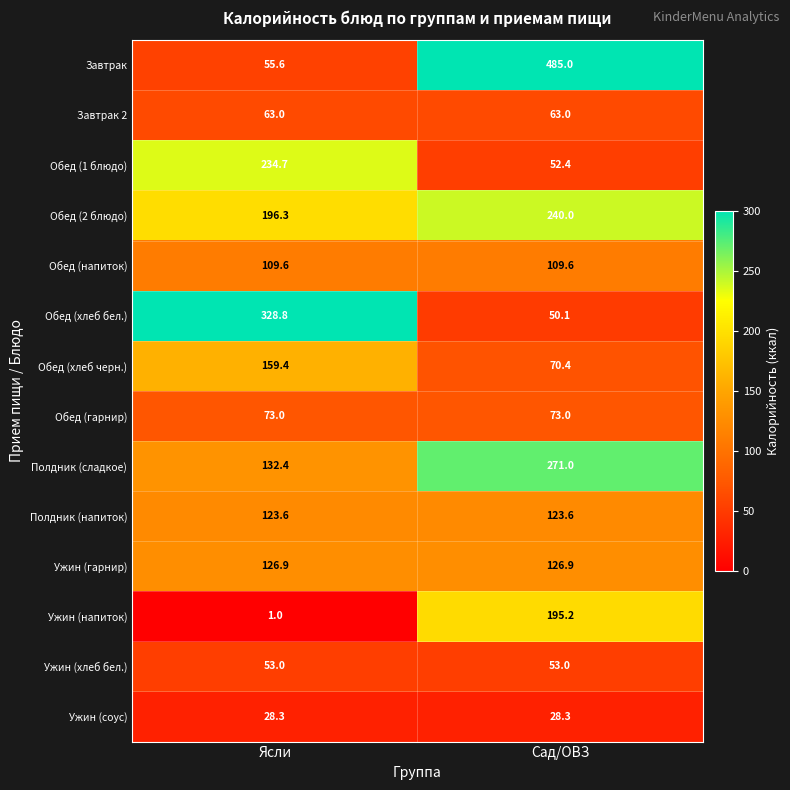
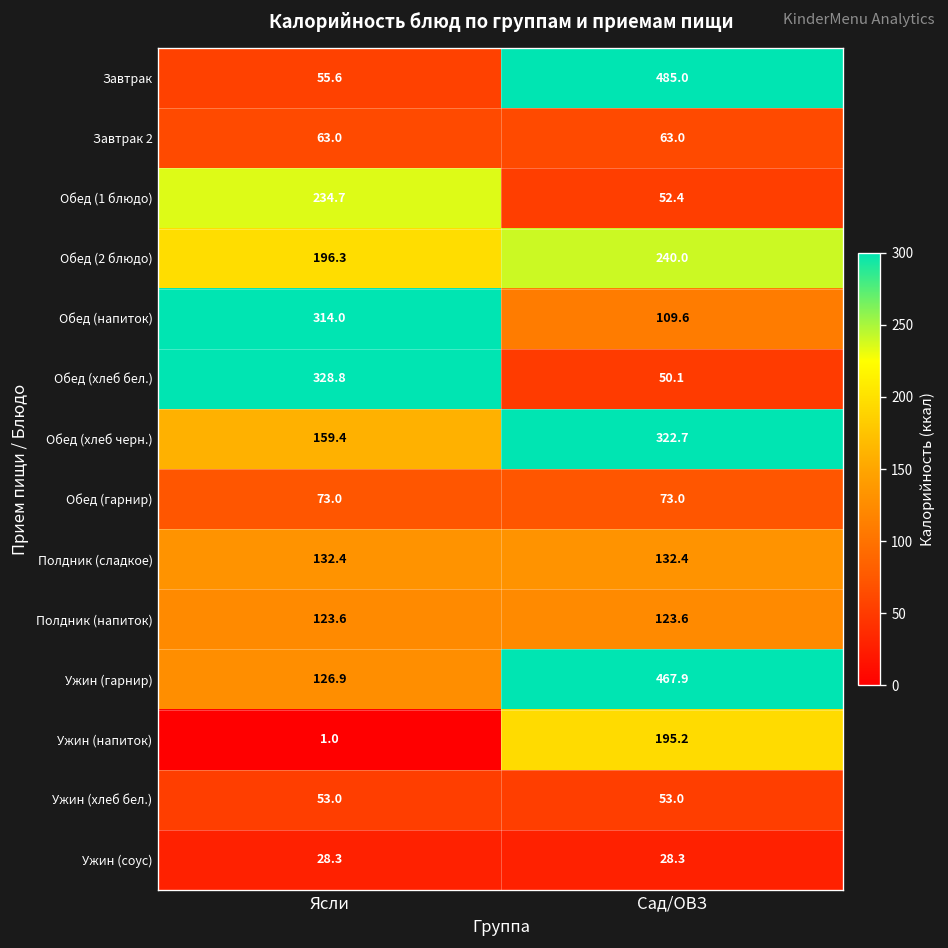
  {
    "Завтрак": {
      "Ясли": 55.6,
      "Сад/ОВЗ": 485.0
    },
    "Завтрак 2": {
      "Ясли": 63.0,
      "Сад/ОВЗ": 63.0
    },
    "Обед (1 блюдо)": {
      "Ясли": 234.7,
      "Сад/ОВЗ": 52.4
    },
    "Обед (2 блюдо)": {
      "Ясли": 196.3,
      "Сад/ОВЗ": 240.0
    },
    "Обед (напиток)": {
-     "Ясли": 109.6,
+     "Ясли": 314.0,
      "Сад/ОВЗ": 109.6
    },
    "Обед (хлеб бел.)": {
      "Ясли": 328.8,
      "Сад/ОВЗ": 50.1
    },
    "Обед (хлеб черн.)": {
      "Ясли": 159.4,
-     "Сад/ОВЗ": 70.4
+     "Сад/ОВЗ": 322.7
    },
    "Обед (гарнир)": {
      "Ясли": 73.0,
      "Сад/ОВЗ": 73.0
    },
    "Полдник (сладкое)": {
      "Ясли": 132.4,
-     "Сад/ОВЗ": 271.0
+     "Сад/ОВЗ": 132.4
    },
    "Полдник (напиток)": {
      "Ясли": 123.6,
      "Сад/ОВЗ": 123.6
    },
    "Ужин (гарнир)": {
      "Ясли": 126.9,
-     "Сад/ОВЗ": 126.9
+     "Сад/ОВЗ": 467.9
    },
    "Ужин (напиток)": {
      "Ясли": 1.0,
      "Сад/ОВЗ": 195.2
    },
    "Ужин (хлеб бел.)": {
      "Ясли": 53.0,
      "Сад/ОВЗ": 53.0
    },
    "Ужин (соус)": {
      "Ясли": 28.3,
      "Сад/ОВЗ": 28.3
    }
  }
